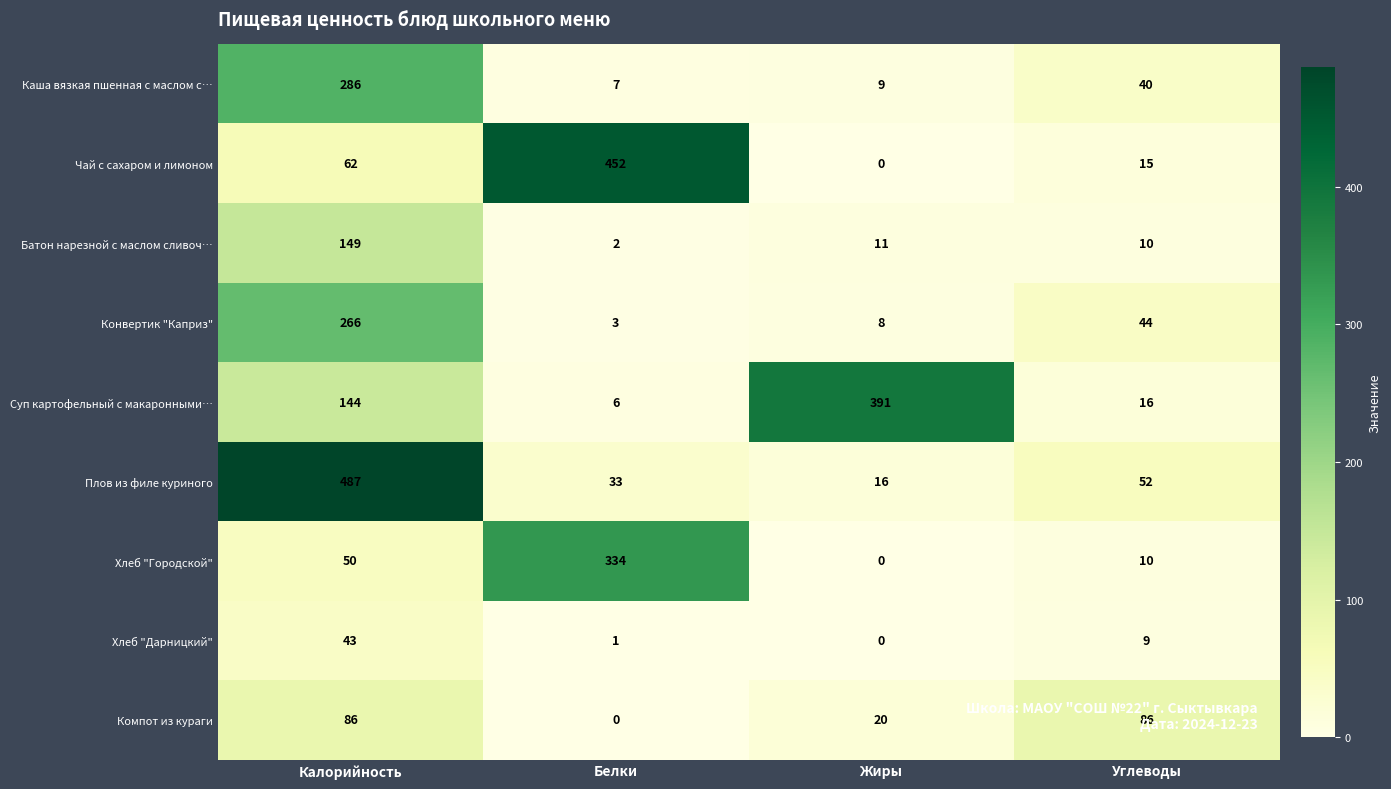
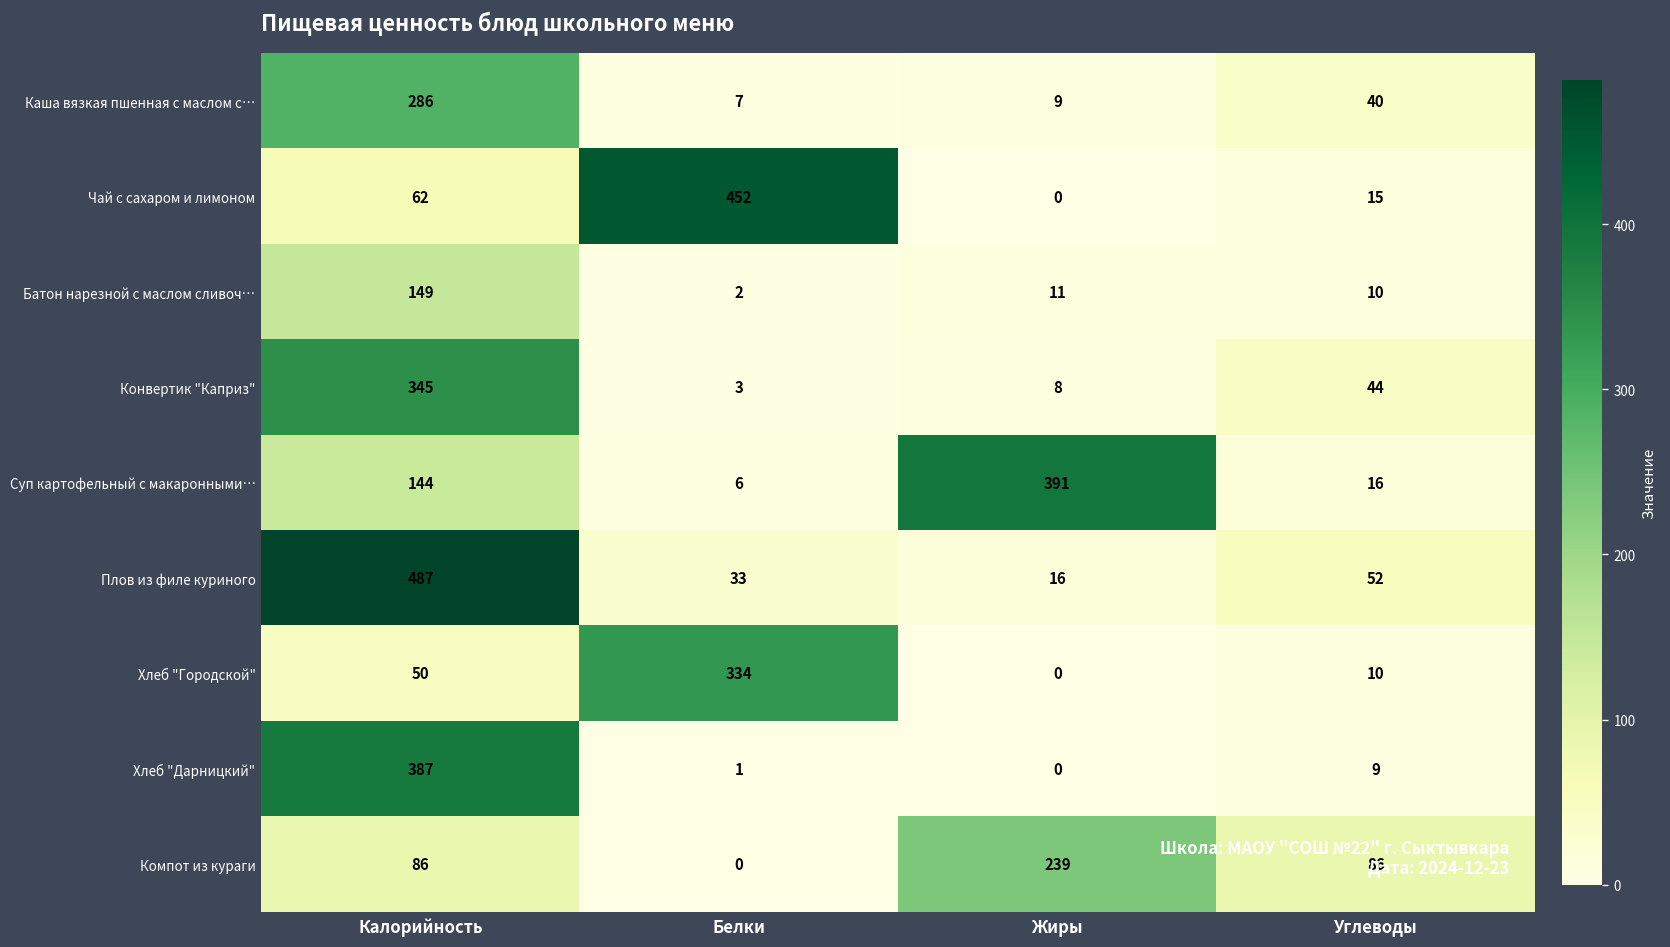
  {
    "Каша вязкая пшенная с маслом с…": {
      "Калорийность": 286,
      "Белки": 7,
      "Жиры": 9,
      "Углеводы": 40
    },
    "Чай с сахаром и лимоном": {
      "Калорийность": 62,
      "Белки": 452,
      "Жиры": 0,
      "Углеводы": 15
    },
    "Батон нарезной с маслом сливоч…": {
      "Калорийность": 149,
      "Белки": 2,
      "Жиры": 11,
      "Углеводы": 10
    },
    "Конвертик \"Каприз\"": {
-     "Калорийность": 266,
+     "Калорийность": 345,
      "Белки": 3,
      "Жиры": 8,
      "Углеводы": 44
    },
    "Суп картофельный с макаронными…": {
      "Калорийность": 144,
      "Белки": 6,
      "Жиры": 391,
      "Углеводы": 16
    },
    "Плов из филе куриного": {
      "Калорийность": 487,
      "Белки": 33,
      "Жиры": 16,
      "Углеводы": 52
    },
    "Хлеб \"Городской\"": {
      "Калорийность": 50,
      "Белки": 334,
      "Жиры": 0,
      "Углеводы": 10
    },
    "Хлеб \"Дарницкий\"": {
-     "Калорийность": 43,
+     "Калорийность": 387,
      "Белки": 1,
      "Жиры": 0,
      "Углеводы": 9
    },
    "Компот из кураги": {
      "Калорийность": 86,
      "Белки": 0,
-     "Жиры": 20
+     "Жиры": 239
    }
  }
